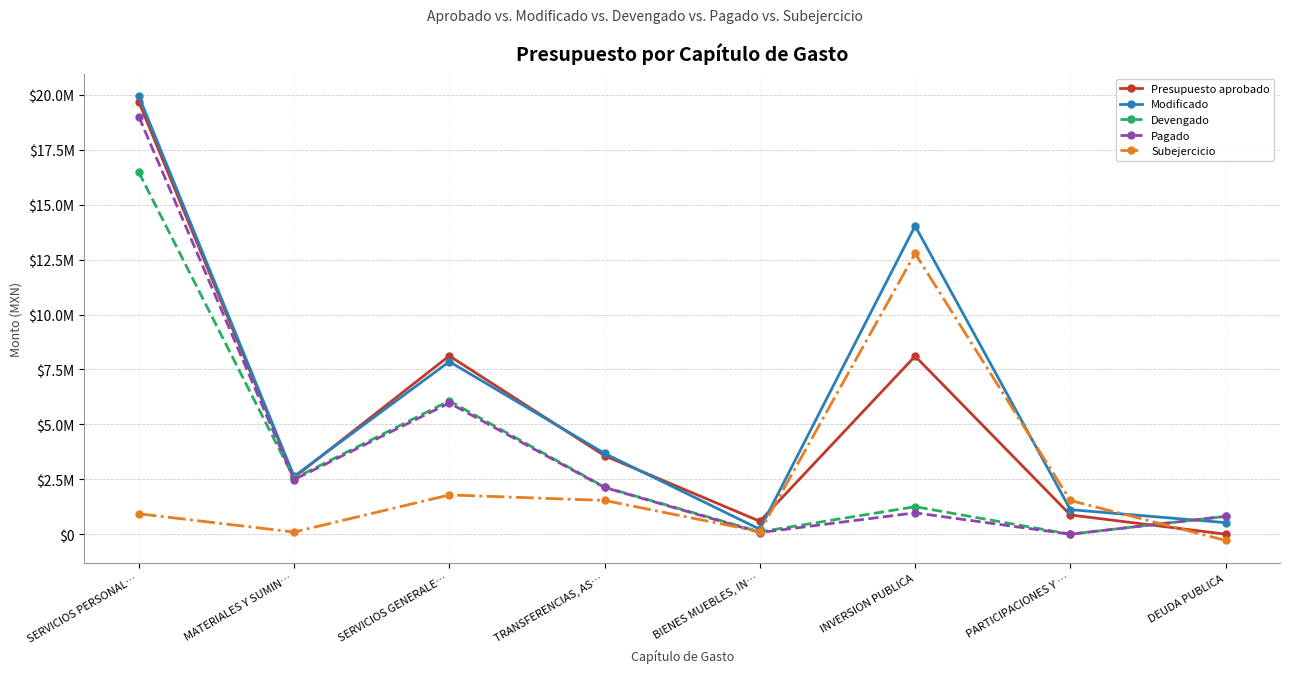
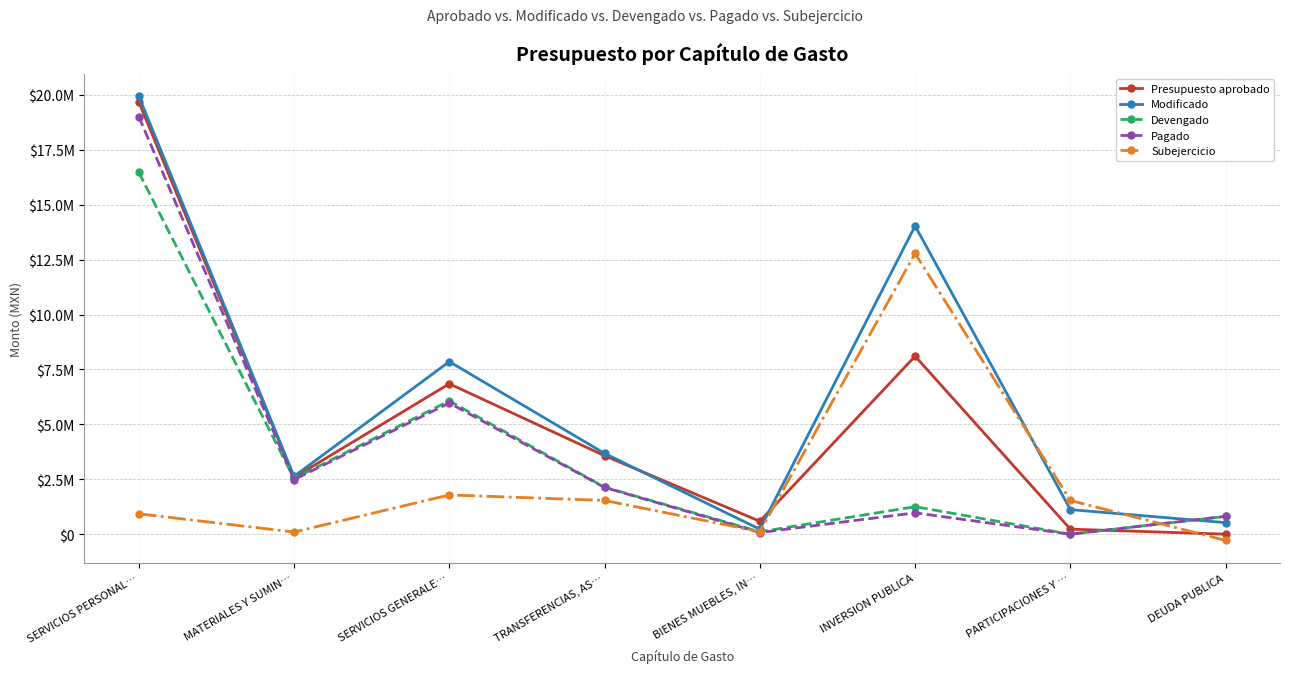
  {
    "Presupuesto aprobado": {
      "SERVICIOS PERSONAL…": "$19700000",
-     "SERVICIOS GENERALE…": "$8100000",
+     "SERVICIOS GENERALE…": "$6800000",
      "BIENES MUEBLES, IN…": "$600000",
      "INVERSION PUBLICA": "$8100000",
-     "PARTICIPACIONES Y …": "$900000",
+     "PARTICIPACIONES Y …": "$200000",
      "DEUDA PUBLICA": "$0"
    },
    "Modificado": {
      "SERVICIOS PERSONAL…": "$19900000",
      "SERVICIOS GENERALE…": "$7900000",
      "INVERSION PUBLICA": "$14000000",
      "PARTICIPACIONES Y …": "$1100000",
      "DEUDA PUBLICA": "$500000"
    },
    "Devengado": {
      "SERVICIOS PERSONAL…": "$16500000",
      "INVERSION PUBLICA": "$1300000"
    },
    "Pagado": {
      "SERVICIOS PERSONAL…": "$19000000",
      "INVERSION PUBLICA": "$1000000"
    },
    "Subejercicio": {
      "SERVICIOS PERSONAL…": "$900000",
      "MATERIALES Y SUMIN…": "$100000",
      "SERVICIOS GENERALE…": "$1800000",
      "TRANSFERENCIAS, AS…": "$1500000",
      "INVERSION PUBLICA": "$12800000",
      "PARTICIPACIONES Y …": "$1500000",
      "DEUDA PUBLICA": "$-300000"
    }
  }
